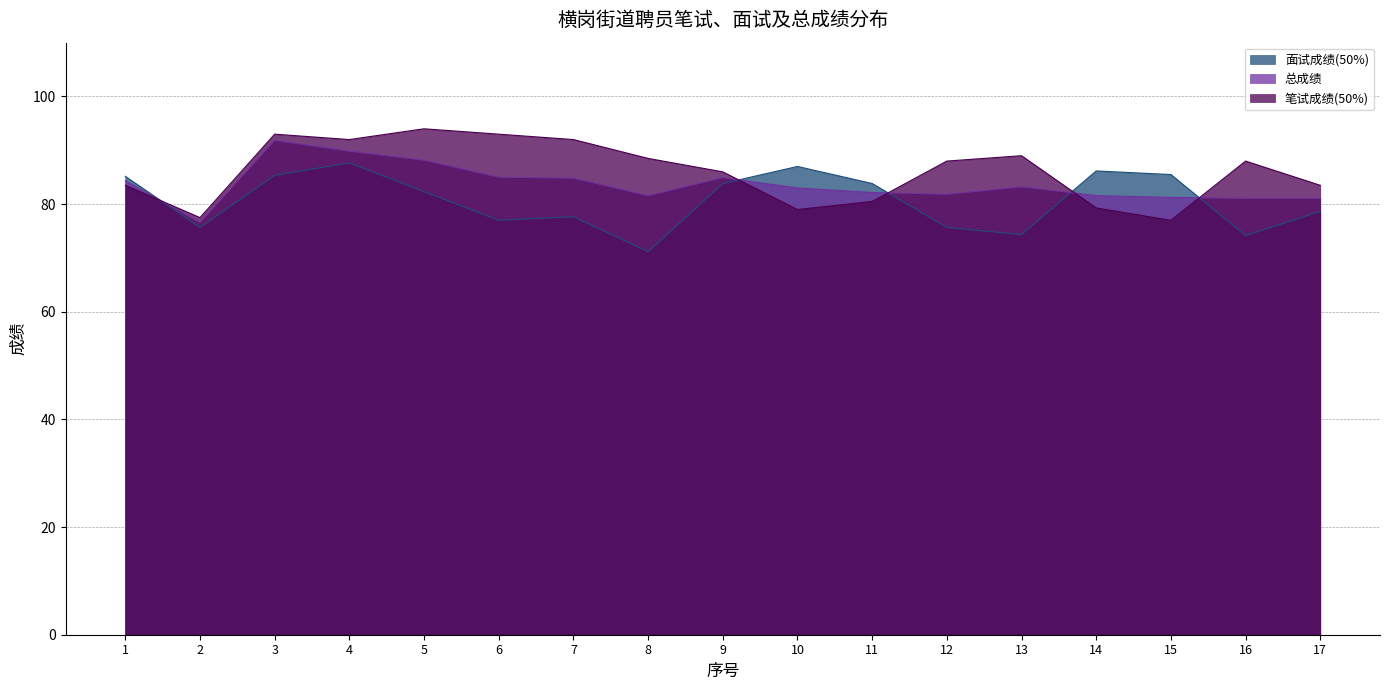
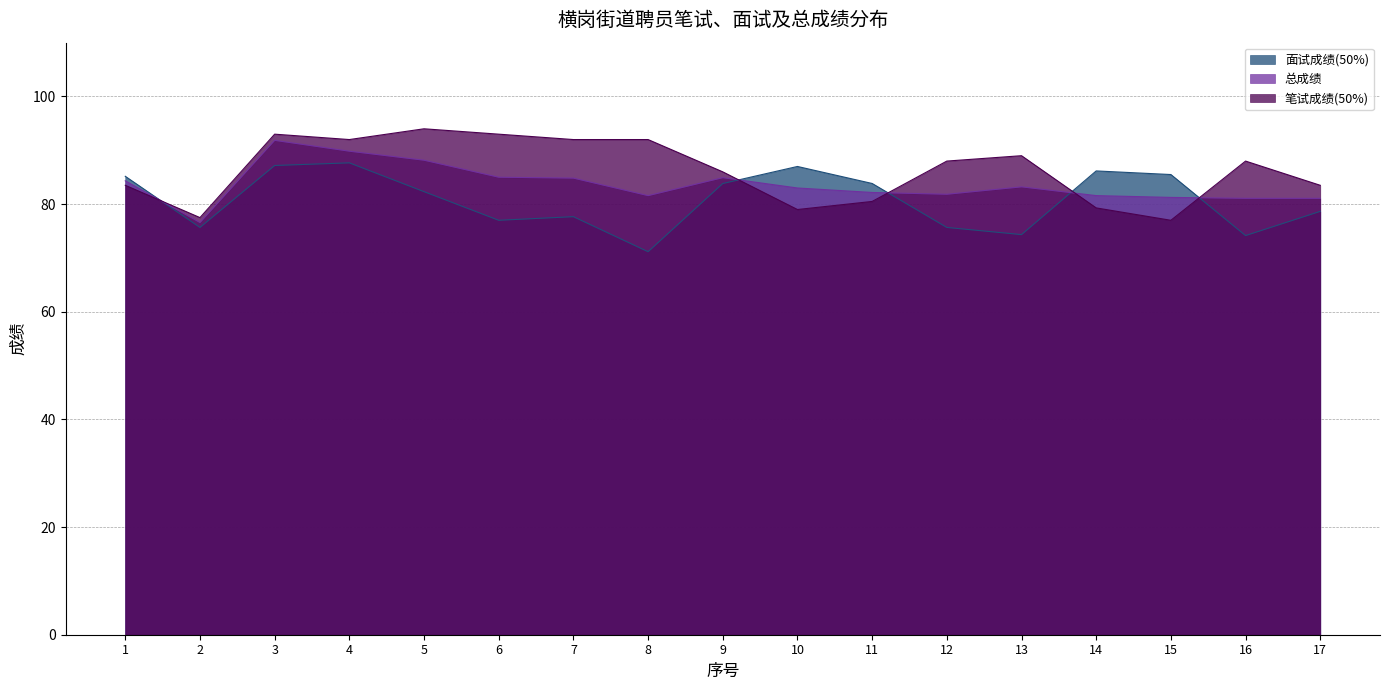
  {
    "面试成绩(50%)": {
      "1": 85,
      "2": 76,
-     "3": 85,
+     "3": 87,
      "4": 88,
      "5": 82,
      "6": 77,
      "7": 78,
      "8": 71,
      "9": 84,
      "10": 87,
      "11": 84,
      "12": 76,
      "13": 74,
      "14": 86,
      "15": 86,
      "16": 74,
      "17": 79
    },
    "总成绩": {
      "1": 84,
      "2": 77,
      "3": 92,
      "4": 90,
      "5": 88,
      "6": 85,
      "7": 85,
      "8": 82,
      "9": 85,
      "10": 83,
      "11": 82,
      "12": 82,
      "13": 83,
      "14": 82,
      "15": 81,
      "16": 81,
      "17": 81
    },
    "笔试成绩(50%)": {
      "1": 84,
      "2": 78,
      "3": 93,
      "4": 92,
      "5": 94,
      "6": 93,
      "7": 92,
-     "8": 89,
+     "8": 92,
      "9": 86,
      "10": 79,
      "11": 81,
      "12": 88,
      "13": 89,
      "14": 79,
      "15": 77,
      "16": 88,
      "17": 84
    }
  }
